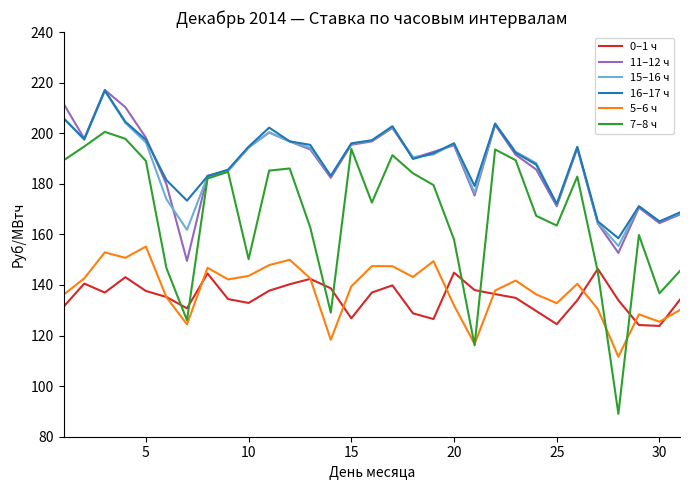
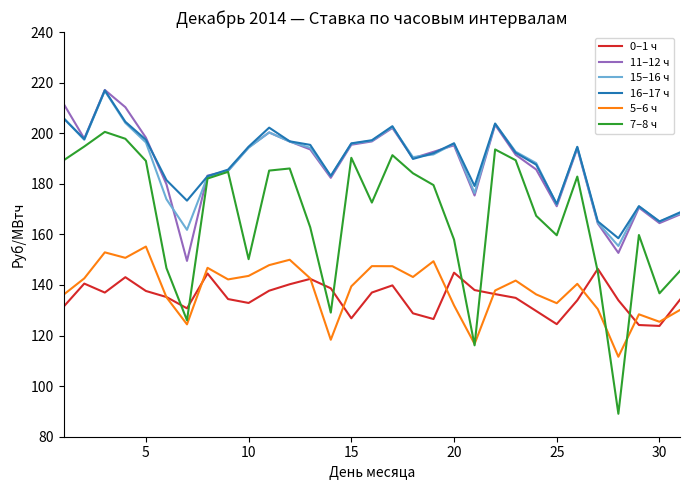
  {
    "0–1 ч": {
      "5": 138,
      "10": 133,
      "15": 127,
      "20": 145,
      "25": 125,
      "30": 124
    },
    "15–16 ч": {
      "5": 196
    },
    "5–6 ч": {
      "5": 155,
      "10": 144,
      "15": 139,
      "20": 132,
      "25": 133,
      "30": 125
    },
    "7–8 ч": {
      "5": 189,
      "10": 150,
-     "15": 194,
+     "15": 190,
      "20": 158,
-     "25": 164,
+     "25": 160,
      "30": 137
    }
  }
